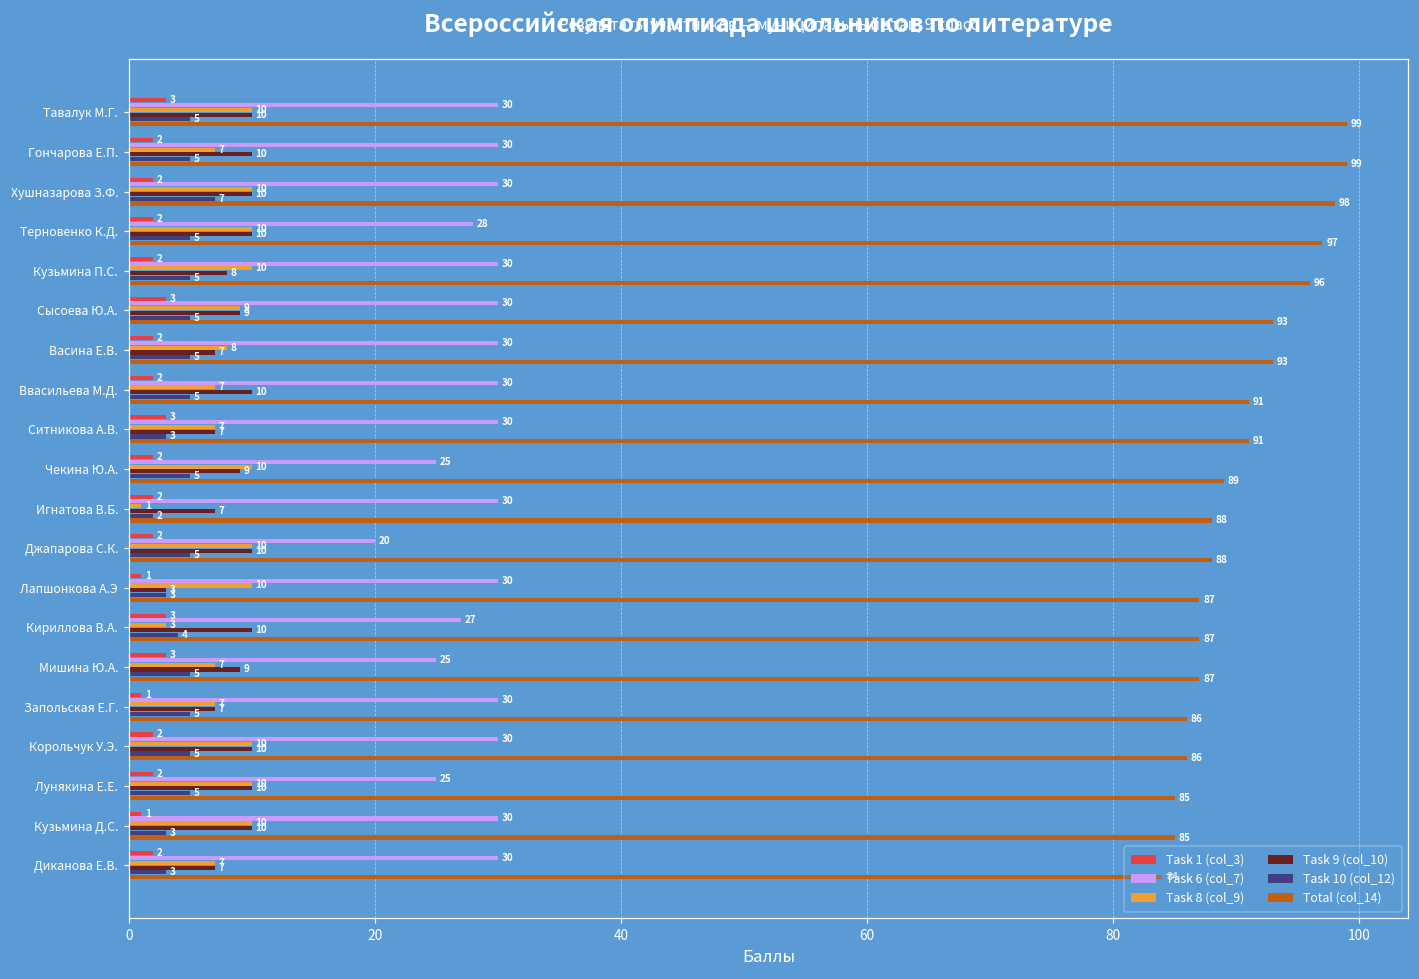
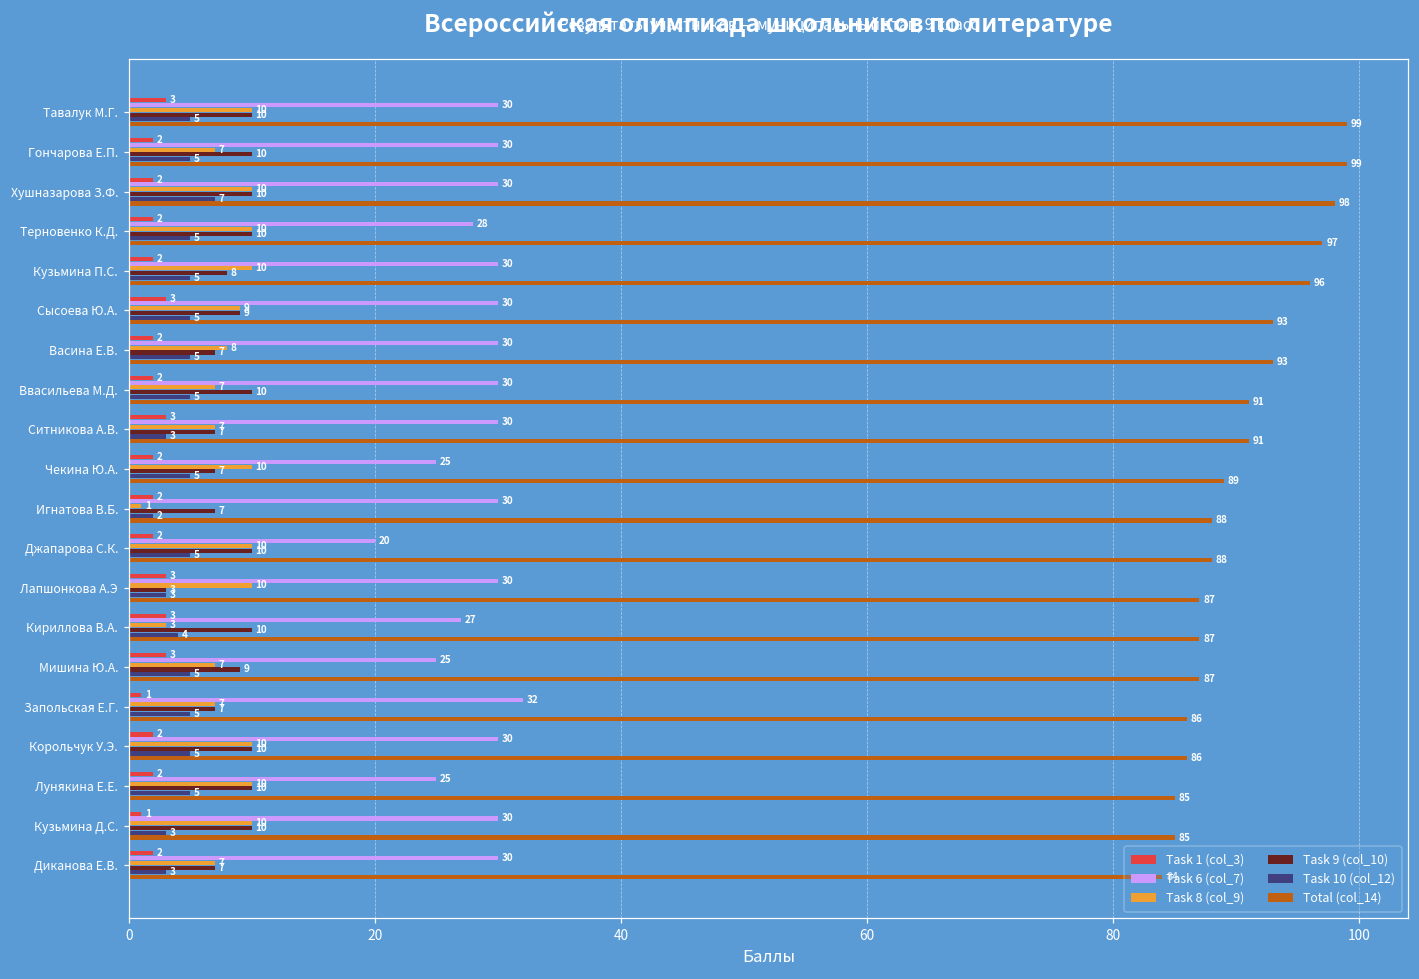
  {
    "Task 1 (col_3)": {
      "Тавалук М.Г.": 3,
      "Гончарова Е.П.": 2,
      "Хушназарова З.Ф.": 2,
      "Терновенко К.Д.": 2,
      "Кузьмина П.С.": 2,
      "Сысоева Ю.А.": 3,
      "Васина Е.В.": 2,
      "Ввасильева М.Д.": 2,
      "Ситникова А.В.": 3,
      "Чекина Ю.А.": 2,
      "Игнатова В.Б.": 2,
      "Джапарова С.К.": 2,
-     "Лапшонкова А.Э": 1,
+     "Лапшонкова А.Э": 3,
      "Кириллова В.А.": 3,
      "Мишина Ю.А.": 3,
      "Запольская Е.Г.": 1,
      "Корольчук У.Э.": 2,
      "Лунякина Е.Е.": 2,
      "Кузьмина Д.С.": 1,
      "Диканова Е.В.": 2
    },
    "Task 6 (col_7)": {
      "Тавалук М.Г.": 30,
      "Гончарова Е.П.": 30,
      "Хушназарова З.Ф.": 30,
      "Терновенко К.Д.": 28,
      "Кузьмина П.С.": 30,
      "Сысоева Ю.А.": 30,
      "Васина Е.В.": 30,
      "Ввасильева М.Д.": 30,
      "Ситникова А.В.": 30,
      "Чекина Ю.А.": 25,
      "Игнатова В.Б.": 30,
      "Джапарова С.К.": 20,
      "Лапшонкова А.Э": 30,
      "Кириллова В.А.": 27,
      "Мишина Ю.А.": 25,
-     "Запольская Е.Г.": 30,
+     "Запольская Е.Г.": 32,
      "Корольчук У.Э.": 30,
      "Лунякина Е.Е.": 25,
      "Кузьмина Д.С.": 30,
      "Диканова Е.В.": 30
    },
    "Task 8 (col_9)": {
      "Гончарова Е.П.": 7,
      "Кузьмина П.С.": 10,
      "Васина Е.В.": 8,
      "Ввасильева М.Д.": 7,
      "Чекина Ю.А.": 10,
      "Игнатова В.Б.": 1,
      "Лапшонкова А.Э": 10,
      "Кириллова В.А.": 3,
      "Мишина Ю.А.": 7
    },
    "Task 9 (col_10)": {
      "Гончарова Е.П.": 10,
      "Кузьмина П.С.": 8,
      "Васина Е.В.": 7,
      "Ввасильева М.Д.": 10,
-     "Чекина Ю.А.": 9,
+     "Чекина Ю.А.": 7,
      "Игнатова В.Б.": 7,
      "Кириллова В.А.": 10,
      "Мишина Ю.А.": 9
    },
    "Task 10 (col_12)": {
      "Тавалук М.Г.": 5,
      "Гончарова Е.П.": 5,
      "Хушназарова З.Ф.": 7,
      "Терновенко К.Д.": 5,
      "Кузьмина П.С.": 5,
      "Сысоева Ю.А.": 5,
      "Васина Е.В.": 5,
      "Ввасильева М.Д.": 5,
      "Ситникова А.В.": 3,
      "Чекина Ю.А.": 5,
      "Игнатова В.Б.": 2,
      "Джапарова С.К.": 5,
      "Кириллова В.А.": 4,
      "Мишина Ю.А.": 5,
      "Запольская Е.Г.": 5,
      "Корольчук У.Э.": 5,
      "Лунякина Е.Е.": 5,
      "Кузьмина Д.С.": 3,
      "Диканова Е.В.": 3
    },
    "Total (col_14)": {
      "Тавалук М.Г.": 99,
      "Гончарова Е.П.": 99,
      "Хушназарова З.Ф.": 98,
      "Терновенко К.Д.": 97,
      "Кузьмина П.С.": 96,
      "Сысоева Ю.А.": 93,
      "Васина Е.В.": 93,
      "Ввасильева М.Д.": 91,
      "Ситникова А.В.": 91,
      "Чекина Ю.А.": 89,
      "Игнатова В.Б.": 88,
      "Джапарова С.К.": 88,
      "Лапшонкова А.Э": 87,
      "Кириллова В.А.": 87,
      "Мишина Ю.А.": 87,
      "Запольская Е.Г.": 86,
      "Корольчук У.Э.": 86,
      "Лунякина Е.Е.": 85,
      "Кузьмина Д.С.": 85
    }
  }
